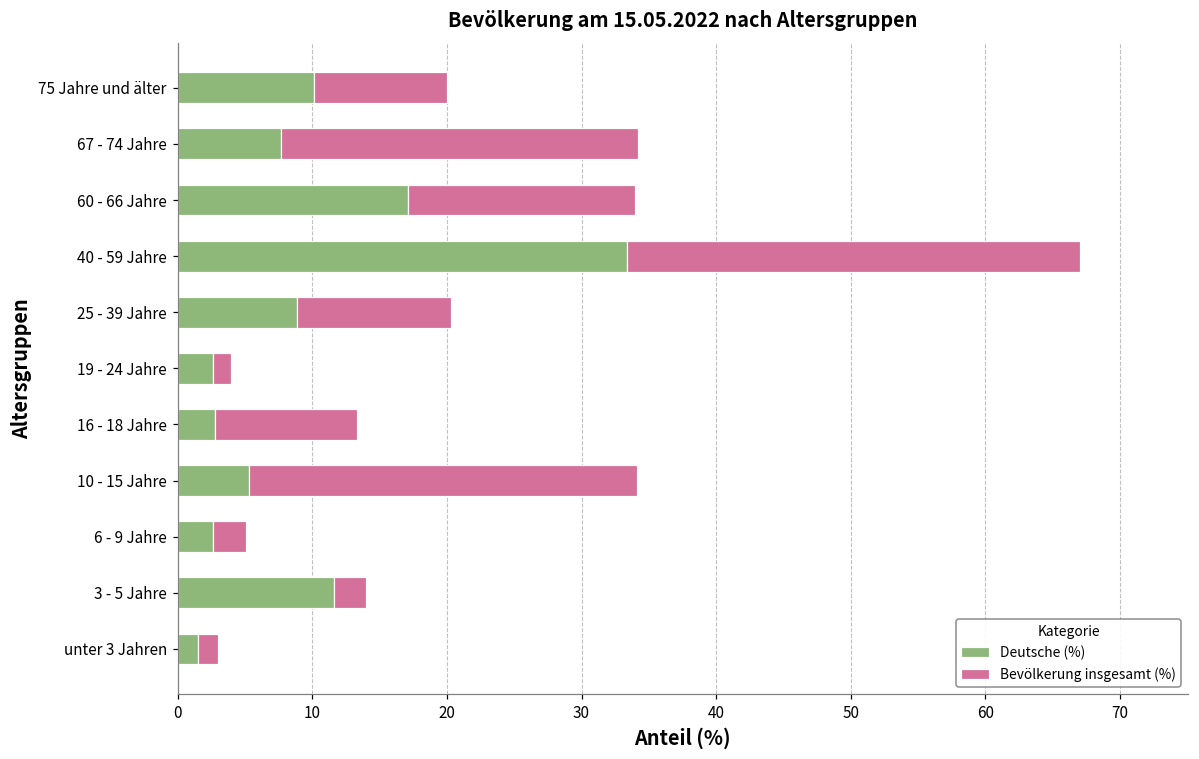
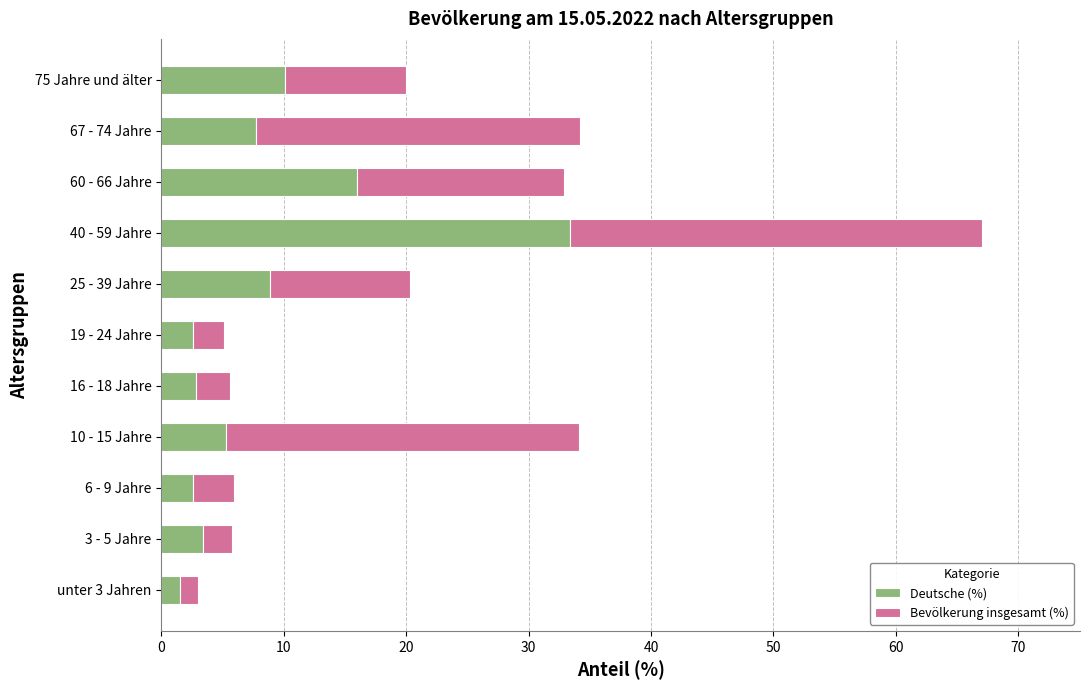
  {
    "Deutsche (%)": {
      "75 Jahre und älter": 10.1,
      "67 - 74 Jahre": 7.7,
-     "60 - 66 Jahre": 17.1,
+     "60 - 66 Jahre": 16.0,
      "40 - 59 Jahre": 33.4,
      "25 - 39 Jahre": 8.9,
      "19 - 24 Jahre": 2.6,
      "16 - 18 Jahre": 2.8,
      "10 - 15 Jahre": 5.3,
      "6 - 9 Jahre": 2.6,
-     "3 - 5 Jahre": 11.6,
+     "3 - 5 Jahre": 3.4,
      "unter 3 Jahren": 1.5
    },
    "Bevölkerung insgesamt (%)": {
      "75 Jahre und älter": 9.9,
      "67 - 74 Jahre": 26.5,
      "60 - 66 Jahre": 16.9,
      "40 - 59 Jahre": 33.6,
      "25 - 39 Jahre": 11.4,
-     "19 - 24 Jahre": 1.4,
-     "16 - 18 Jahre": 10.5,
+     "19 - 24 Jahre": 2.5,
+     "16 - 18 Jahre": 2.8,
      "10 - 15 Jahre": 28.8,
-     "6 - 9 Jahre": 2.5,
+     "6 - 9 Jahre": 3.3,
      "3 - 5 Jahre": 2.4,
      "unter 3 Jahren": 1.5
    }
  }
